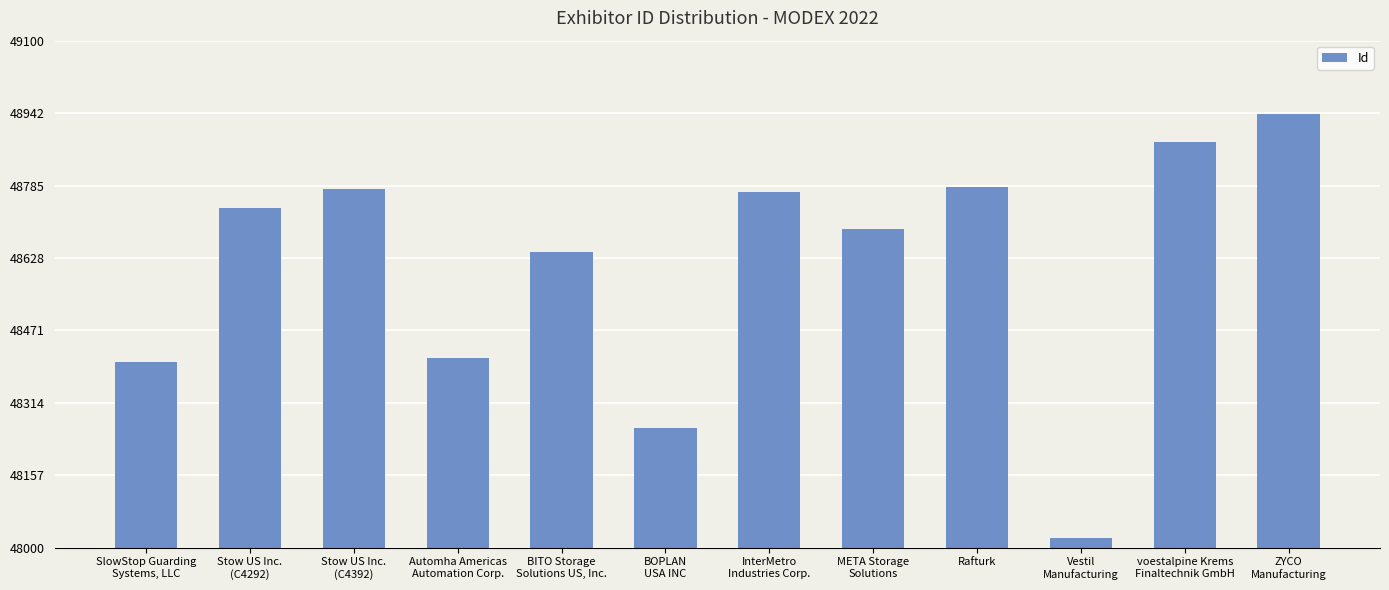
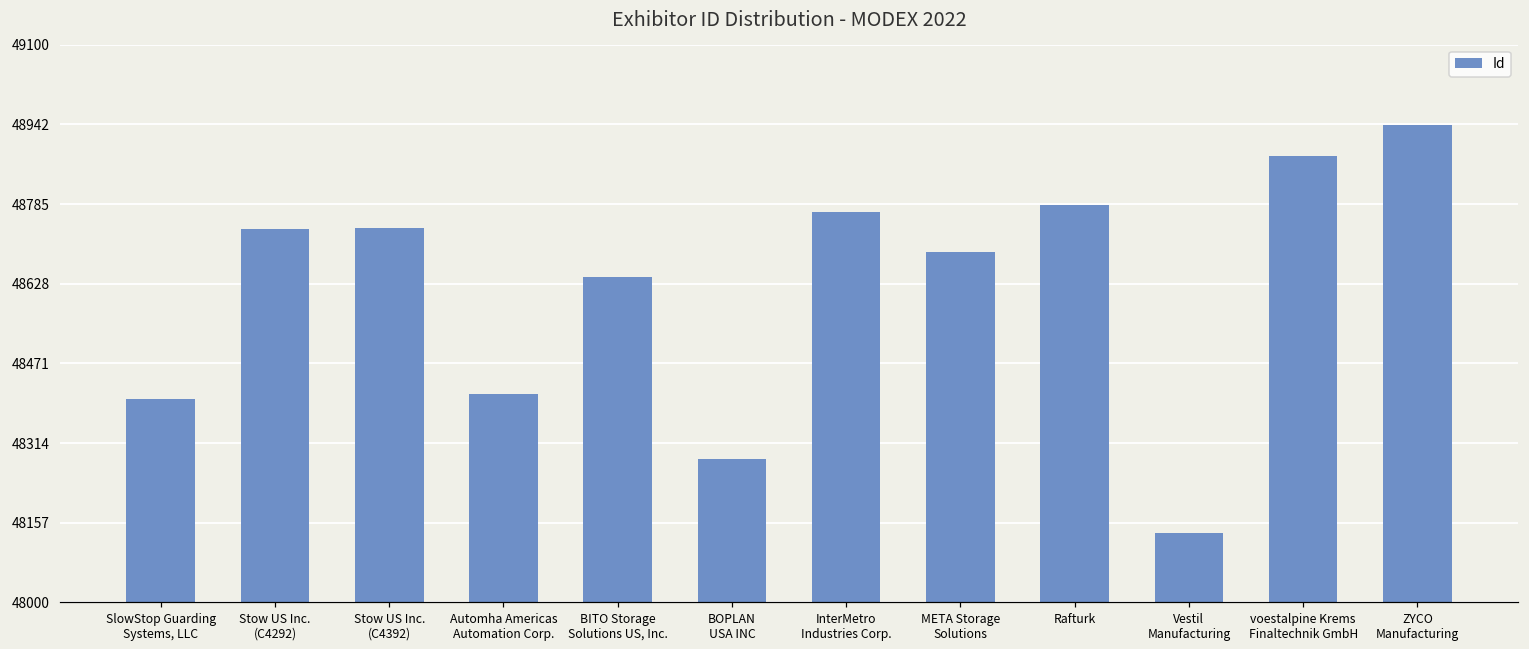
  {
    "SlowStop Guarding Systems, LLC": 48400,
    "Stow US Inc. (C4292)": 48740,
-   "Stow US Inc. (C4392)": 48780,
+   "Stow US Inc. (C4392)": 48740,
    "Automha Americas Automation Corp.": 48410,
    "BITO Storage Solutions US, Inc.": 48640,
-   "BOPLAN USA INC": 48260,
+   "BOPLAN USA INC": 48280,
    "InterMetro Industries Corp.": 48770,
    "META Storage Solutions": 48690,
    "Rafturk": 48780,
-   "Vestil Manufacturing": 48020,
+   "Vestil Manufacturing": 48140,
    "voestalpine Krems Finaltechnik GmbH": 48880,
    "ZYCO Manufacturing": 48940
  }
